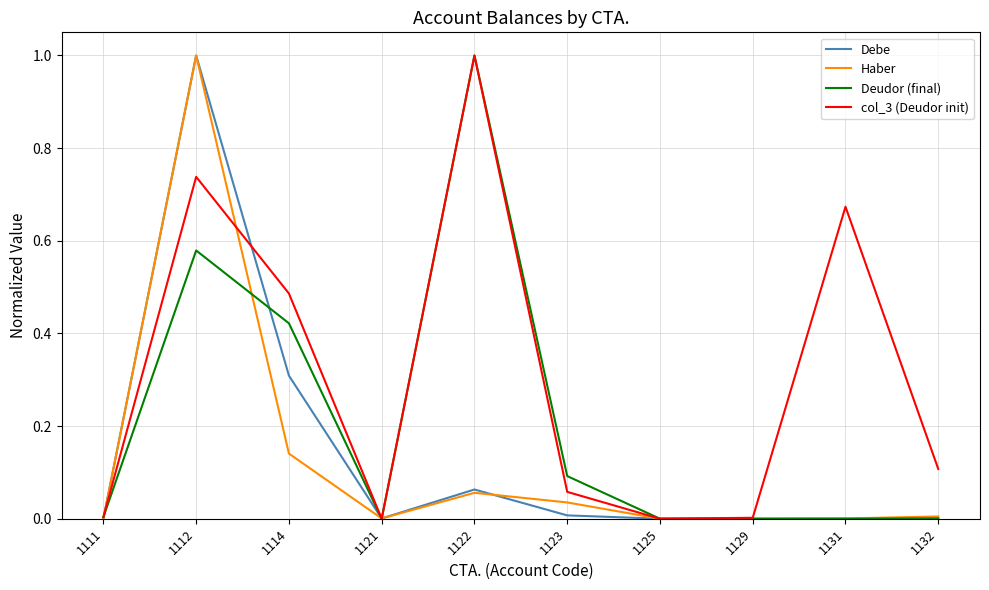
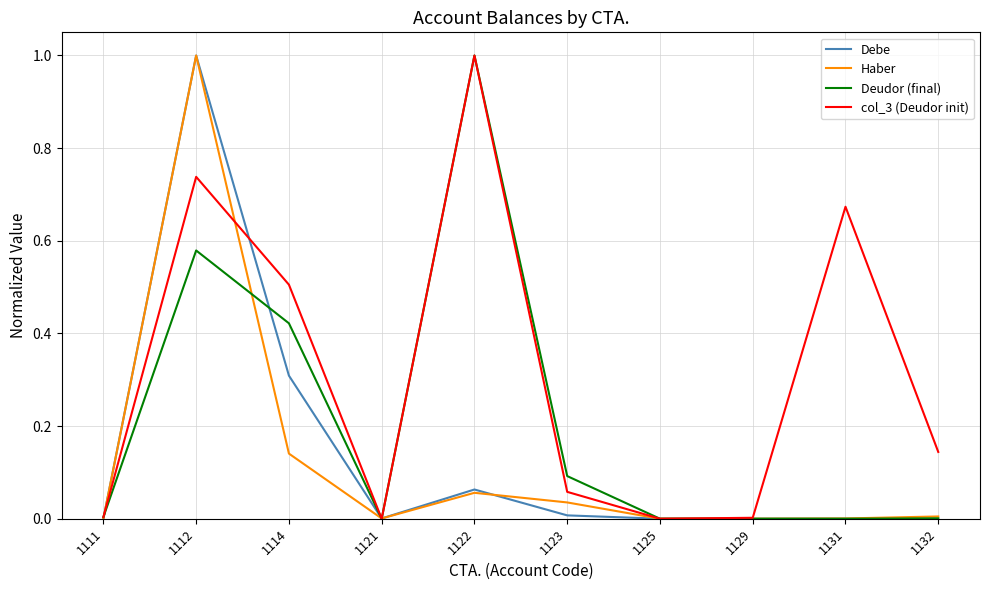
  {
    "Debe": {
      "1114": 0.31,
      "1122": 0.06,
      "1123": 0.01
    },
    "Haber": {
      "1114": 0.14,
      "1122": 0.06,
      "1123": 0.04
    },
    "Deudor (final)": {
      "1112": 0.58,
      "1114": 0.42,
      "1123": 0.09
    },
    "col_3 (Deudor init)": {
      "1112": 0.74,
-     "1114": 0.49,
+     "1114": 0.51,
      "1123": 0.06,
      "1131": 0.67,
-     "1132": 0.11
+     "1132": 0.14
    }
  }
